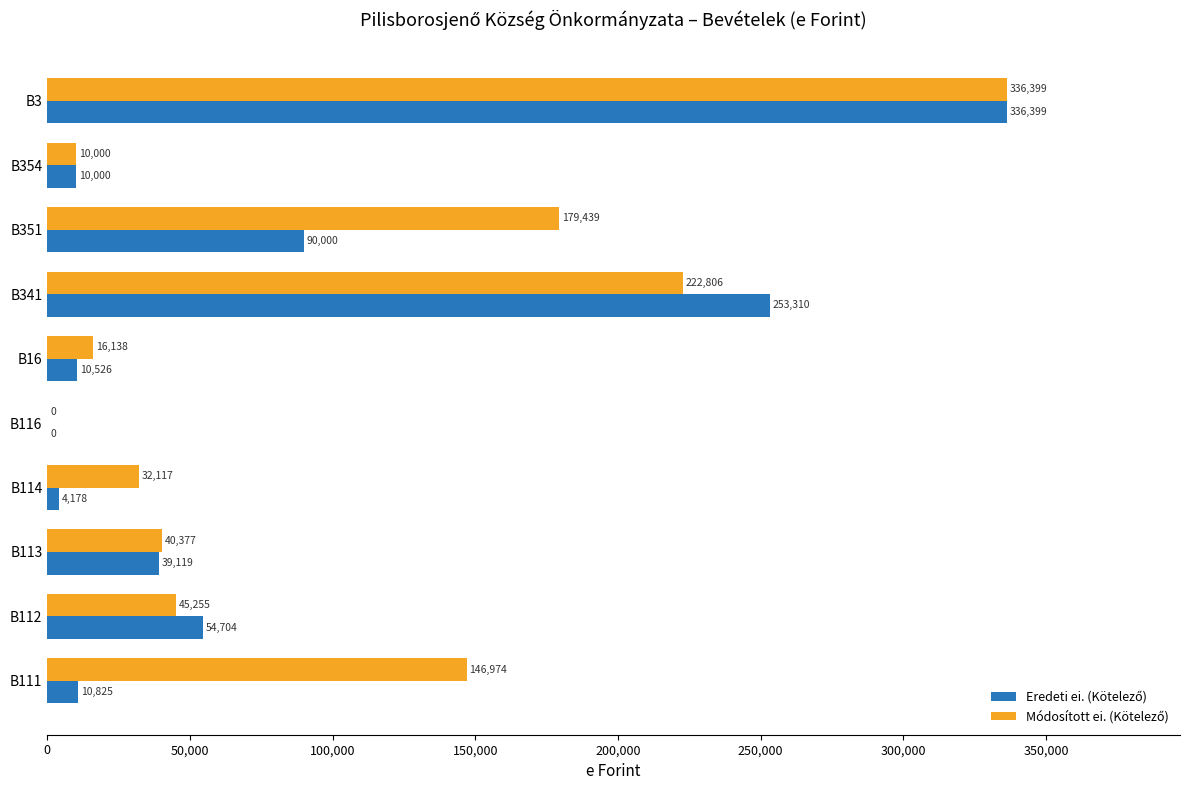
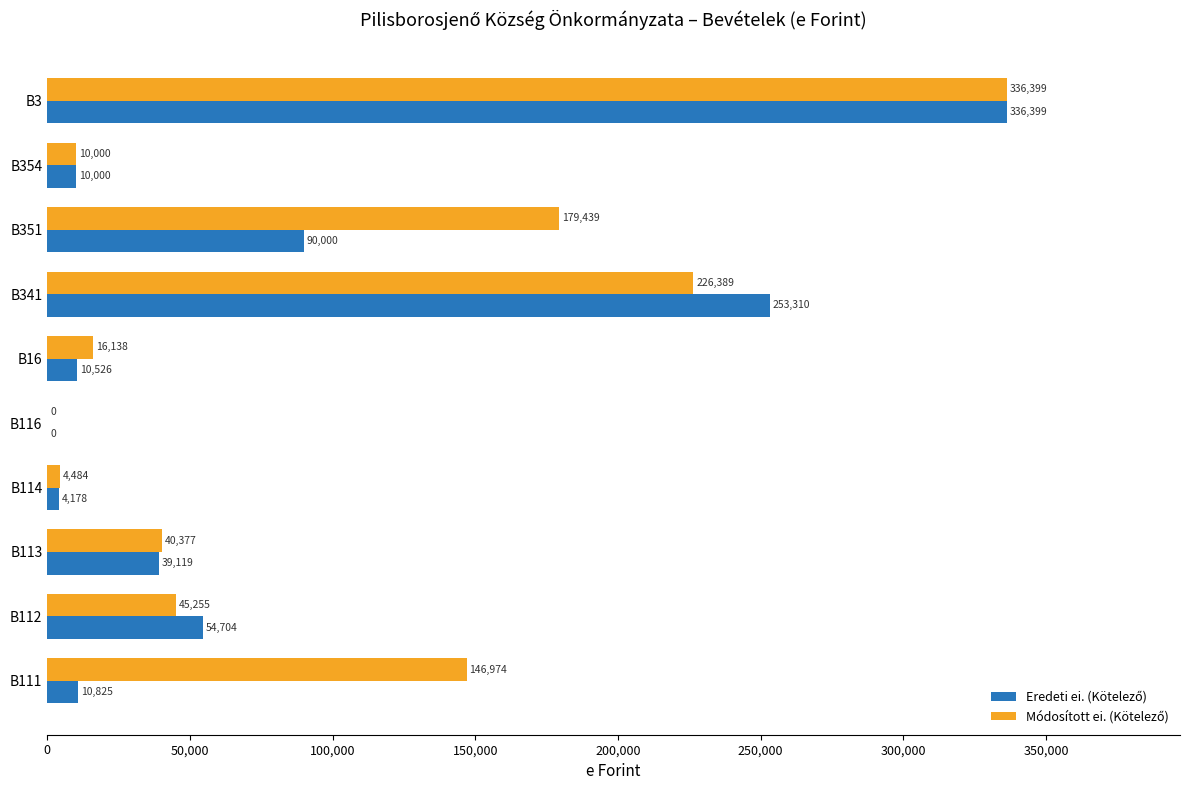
  {
    "Eredeti ei. (Kötelező)": {
      "B3": "336,399",
      "B354": "10,000",
      "B351": "90,000",
      "B341": "253,310",
      "B16": "10,526",
      "B116": "0",
      "B114": "4,178",
      "B113": "39,119",
      "B112": "54,704",
      "B111": "10,825"
    },
    "Módosított ei. (Kötelező)": {
      "B3": "336,399",
      "B354": "10,000",
      "B351": "179,439",
-     "B341": "222,806",
+     "B341": "226,389",
      "B16": "16,138",
      "B116": "0",
-     "B114": "32,117",
+     "B114": "4,484",
      "B113": "40,377",
      "B112": "45,255",
      "B111": "146,974"
    }
  }
